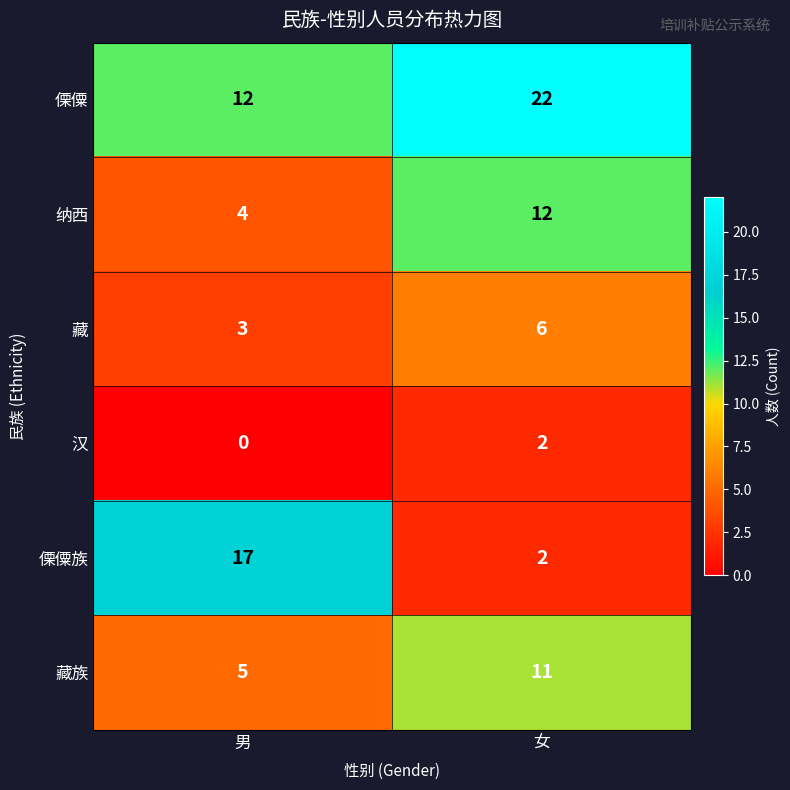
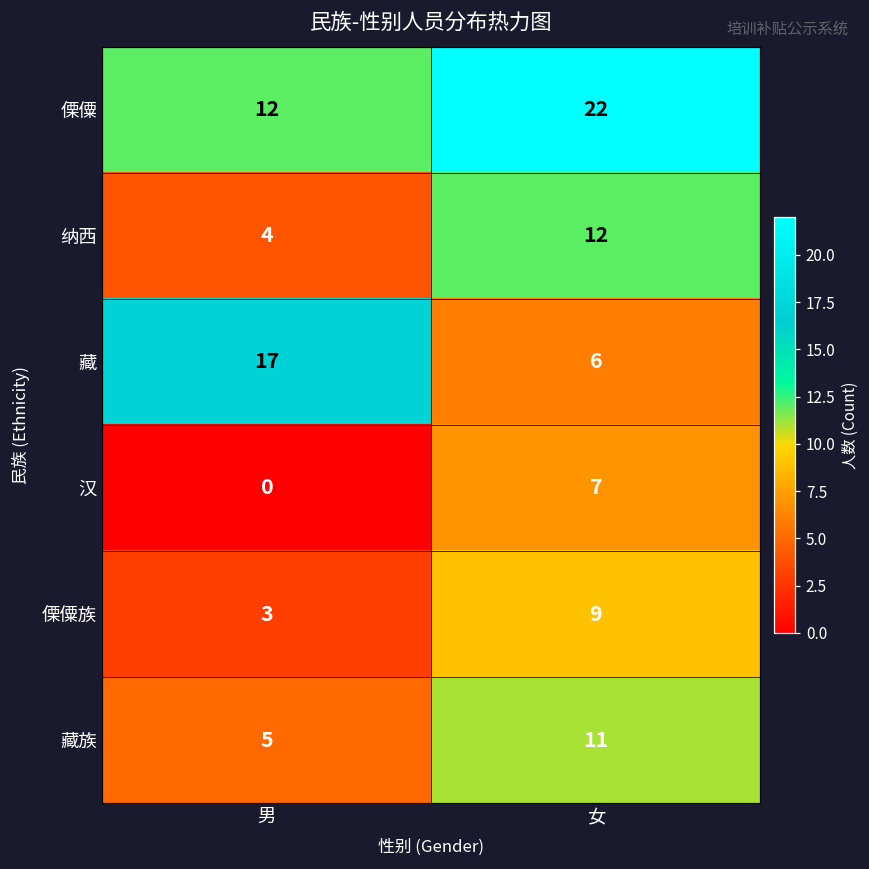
  {
    "傈僳": {
      "男": 12,
      "女": 22
    },
    "纳西": {
      "男": 4,
      "女": 12
    },
    "藏": {
-     "男": 3,
+     "男": 17,
      "女": 6
    },
    "汉": {
      "男": 0,
-     "女": 2
+     "女": 7
    },
    "傈僳族": {
-     "男": 17,
-     "女": 2
+     "男": 3,
+     "女": 9
    },
    "藏族": {
      "男": 5,
      "女": 11
    }
  }
